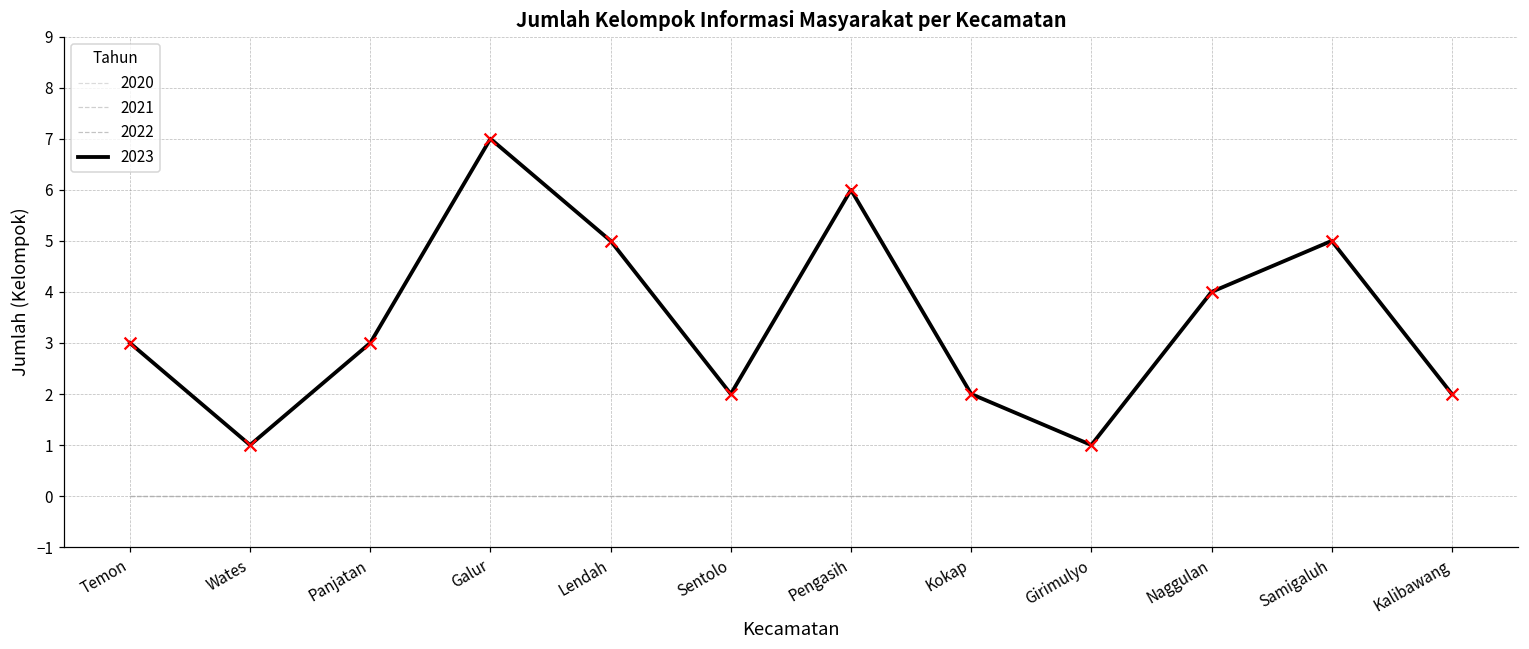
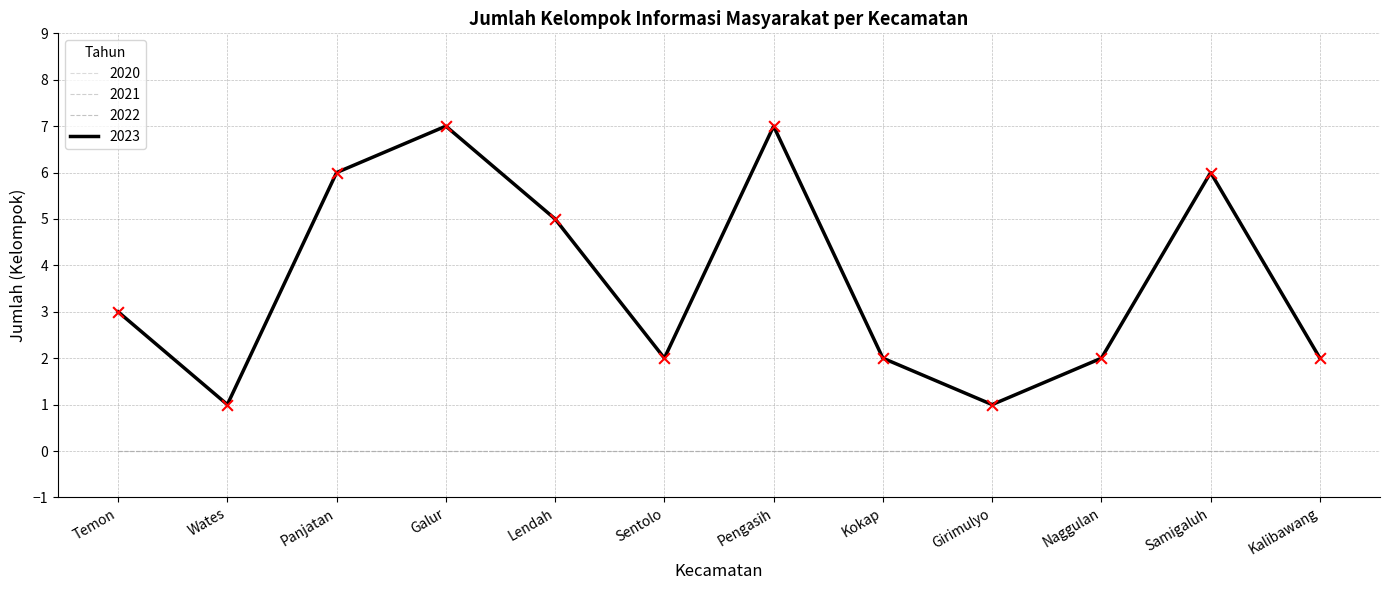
  {
    "2022": {
      "Temon": 0,
      "Wates": 0,
      "Panjatan": 0,
      "Galur": 0,
      "Lendah": 0,
      "Sentolo": 0,
      "Pengasih": 0,
      "Kokap": 0,
      "Girimulyo": 0,
      "Naggulan": 0,
      "Samigaluh": 0,
      "Kalibawang": 0
    },
    "2023": {
      "Temon": 3,
      "Wates": 1,
-     "Panjatan": 3,
+     "Panjatan": 6,
      "Galur": 7,
      "Lendah": 5,
      "Sentolo": 2,
-     "Pengasih": 6,
+     "Pengasih": 7,
      "Kokap": 2,
      "Girimulyo": 1,
-     "Naggulan": 4,
-     "Samigaluh": 5,
+     "Naggulan": 2,
+     "Samigaluh": 6,
      "Kalibawang": 2
    }
  }
